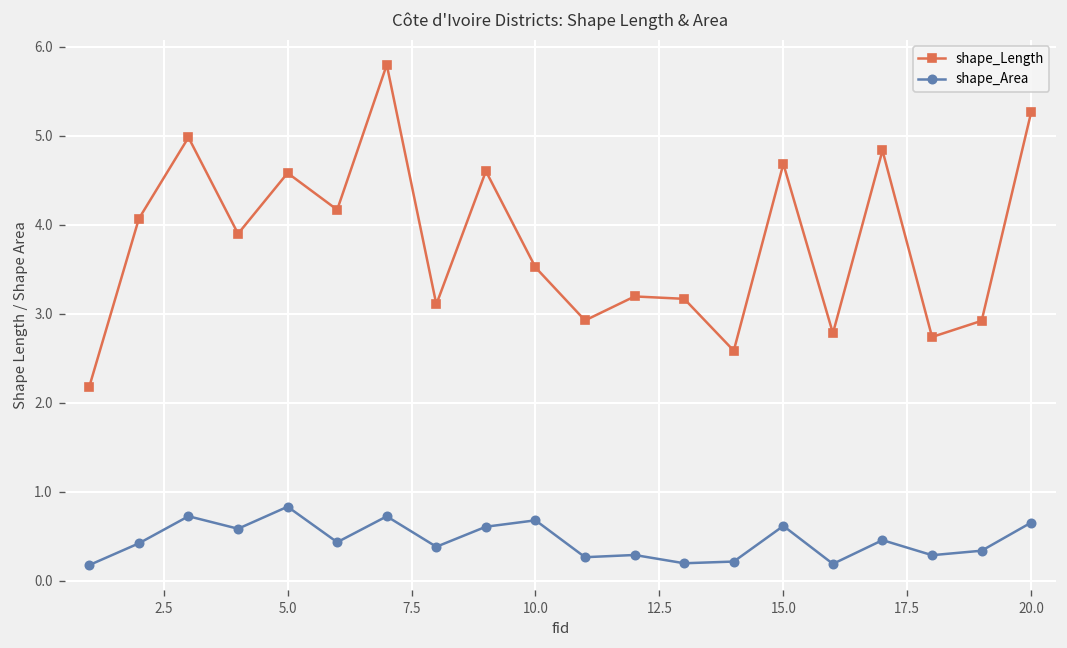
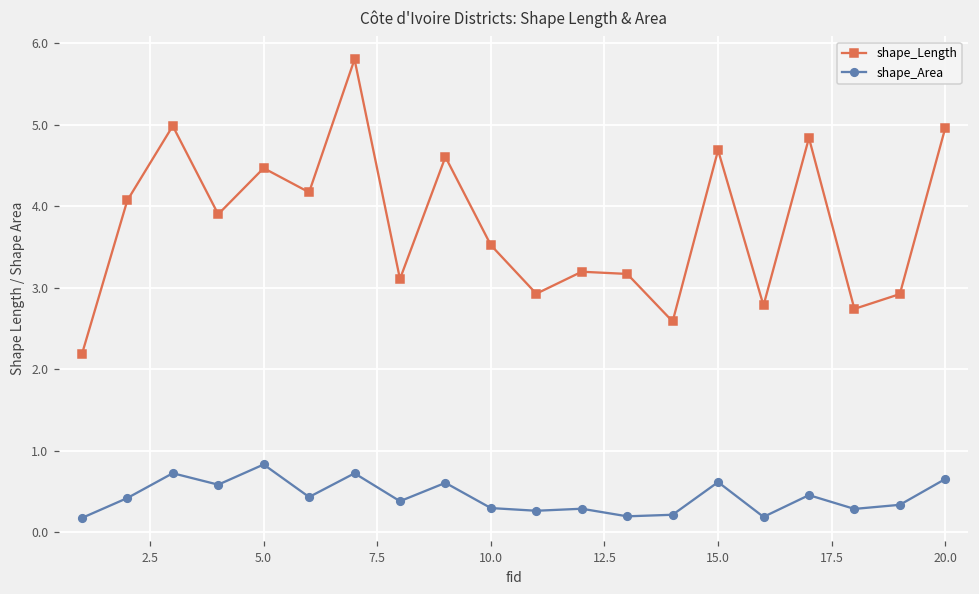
  {
    "shape_Length": {
-     "5.0": 4.6,
+     "5.0": 4.5,
      "10.0": 3.5,
      "15.0": 4.7,
-     "20.0": 5.3
+     "20.0": 5.0
    },
    "shape_Area": {
      "5.0": 0.8,
-     "10.0": 0.7,
+     "10.0": 0.3,
      "15.0": 0.6,
      "20.0": 0.7
    }
  }
